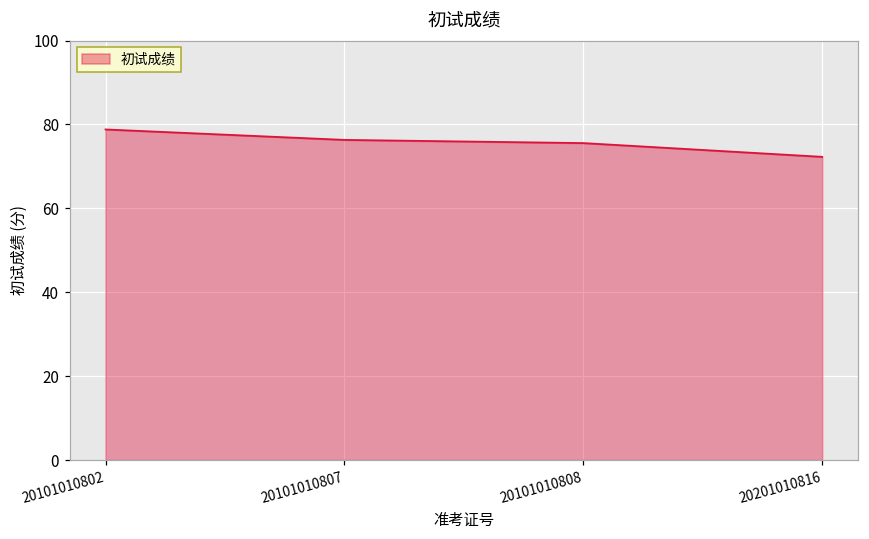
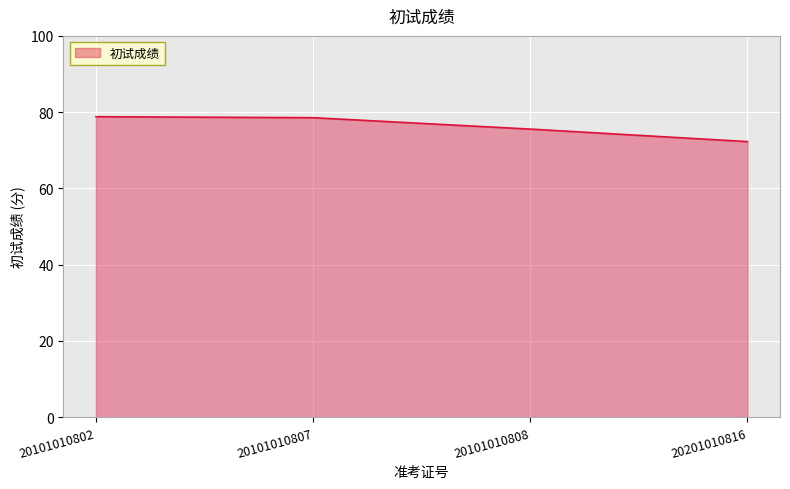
  {
    "20101010802": 79,
-   "20101010807": 76,
+   "20101010807": 79,
    "20101010808": 76,
    "20201010816": 72
  }
